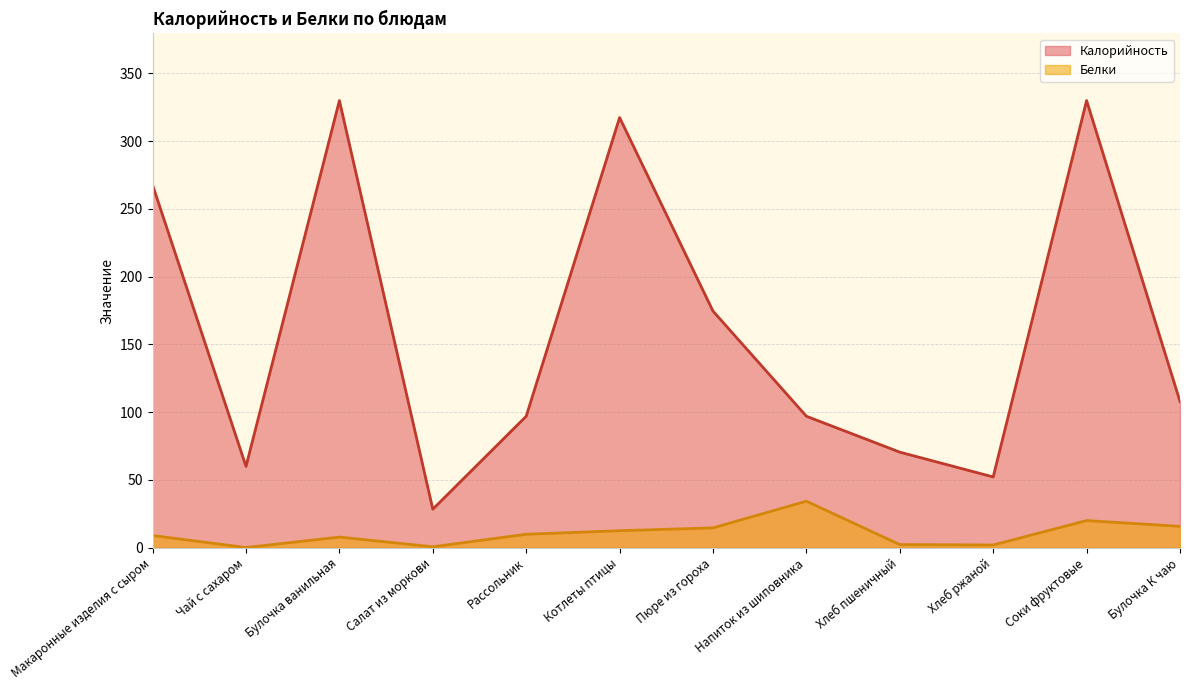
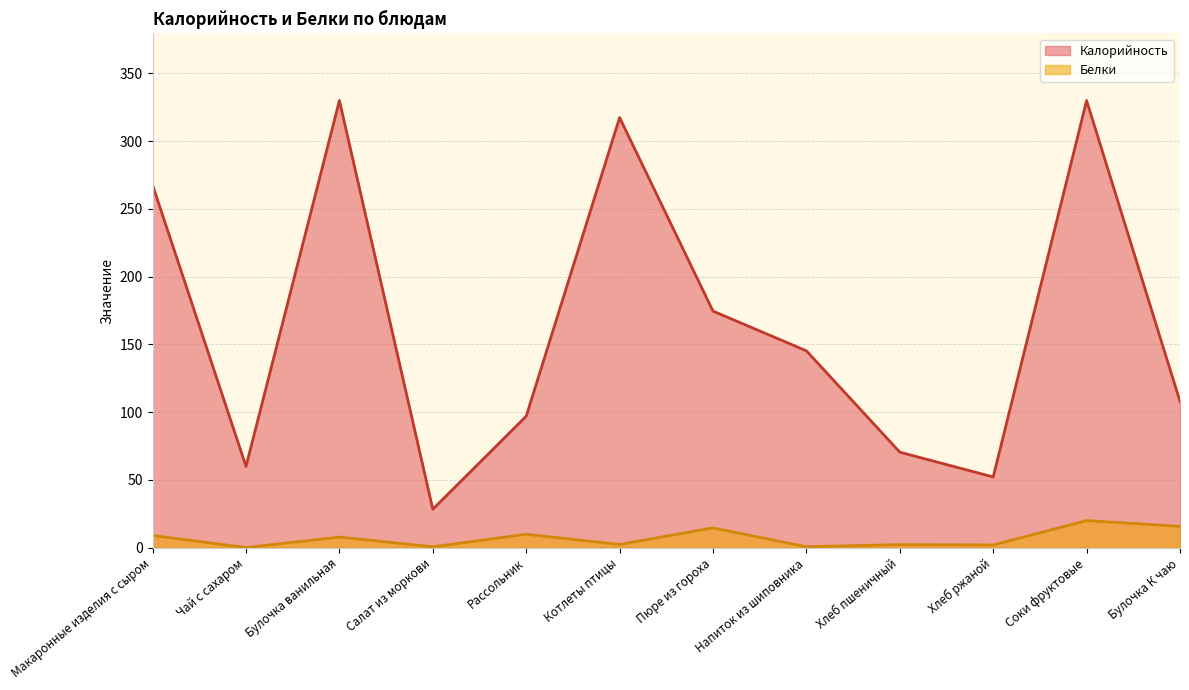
  {
    "Калорийность": {
      "Макаронные изделия с сыром": 268,
      "Чай с сахаром": 60,
      "Булочка ванильная": 330,
      "Салат из моркови": 28,
      "Рассольник": 97,
      "Котлеты птицы": 317,
      "Пюре из гороха": 175,
-     "Напиток из шиповника": 97,
+     "Напиток из шиповника": 145,
      "Хлеб пшеничный": 71,
      "Хлеб ржаной": 52,
      "Соки фруктовые": 330,
      "Булочка К чаю": 108
    },
    "Белки": {
      "Макаронные изделия с сыром": 9,
      "Чай с сахаром": 0,
      "Булочка ванильная": 8,
      "Салат из моркови": 1,
      "Рассольник": 10,
-     "Котлеты птицы": 13,
+     "Котлеты птицы": 2,
      "Пюре из гороха": 15,
-     "Напиток из шиповника": 34,
+     "Напиток из шиповника": 1,
      "Хлеб пшеничный": 2,
      "Хлеб ржаной": 2,
      "Соки фруктовые": 20,
      "Булочка К чаю": 16
    }
  }
